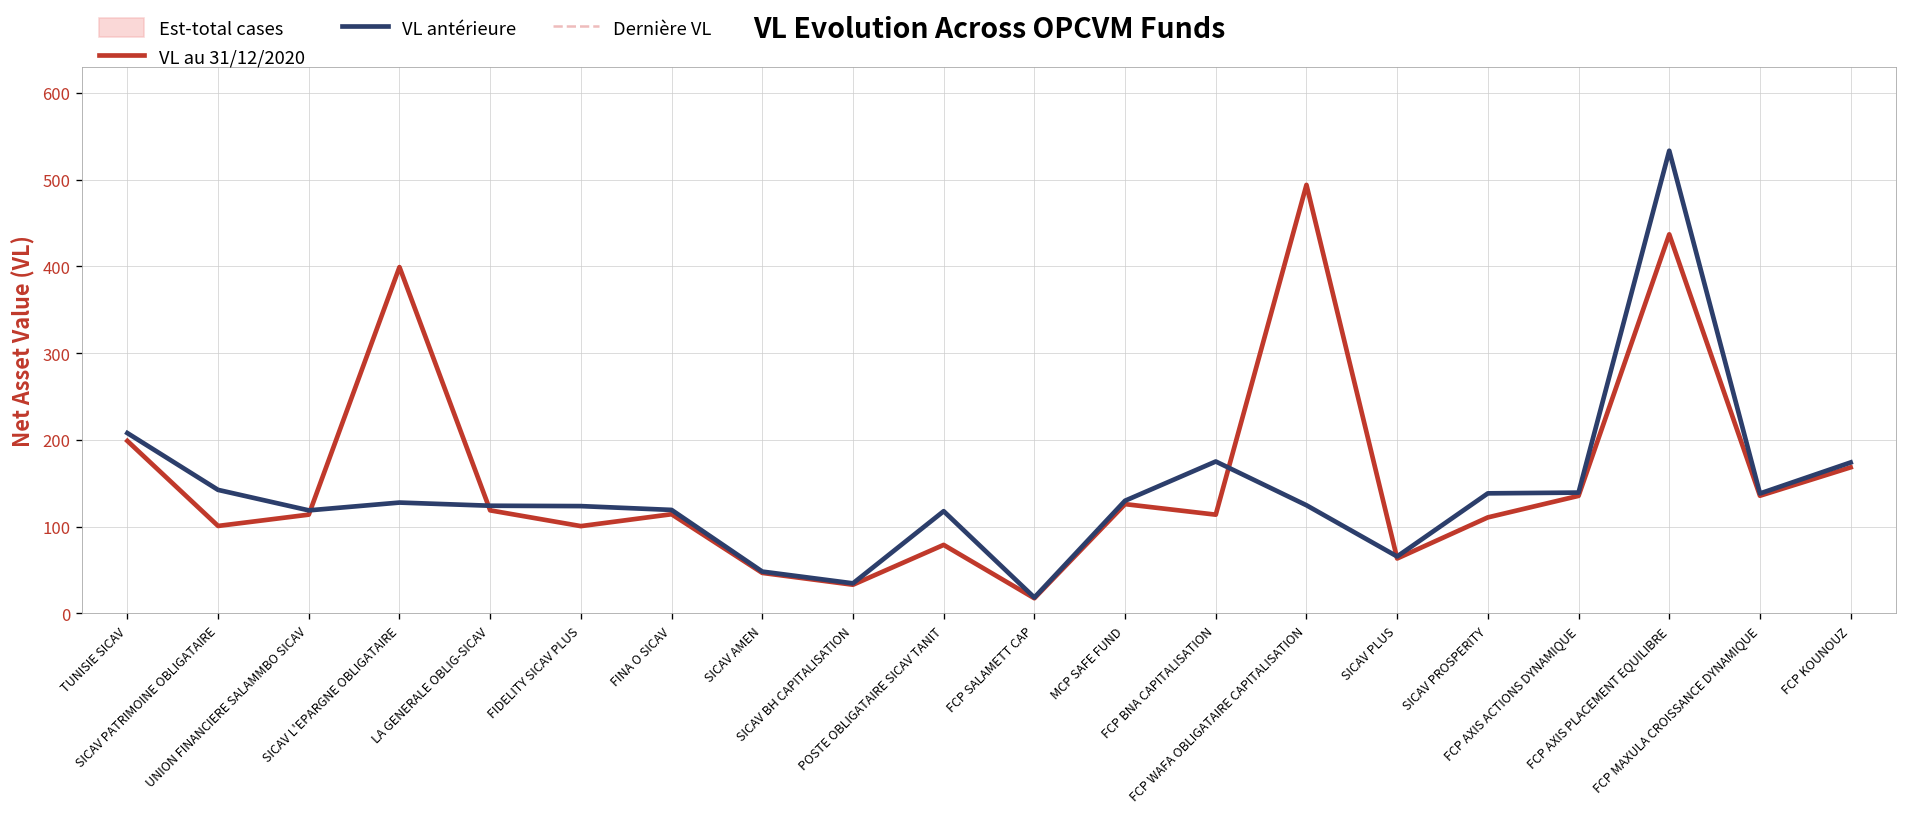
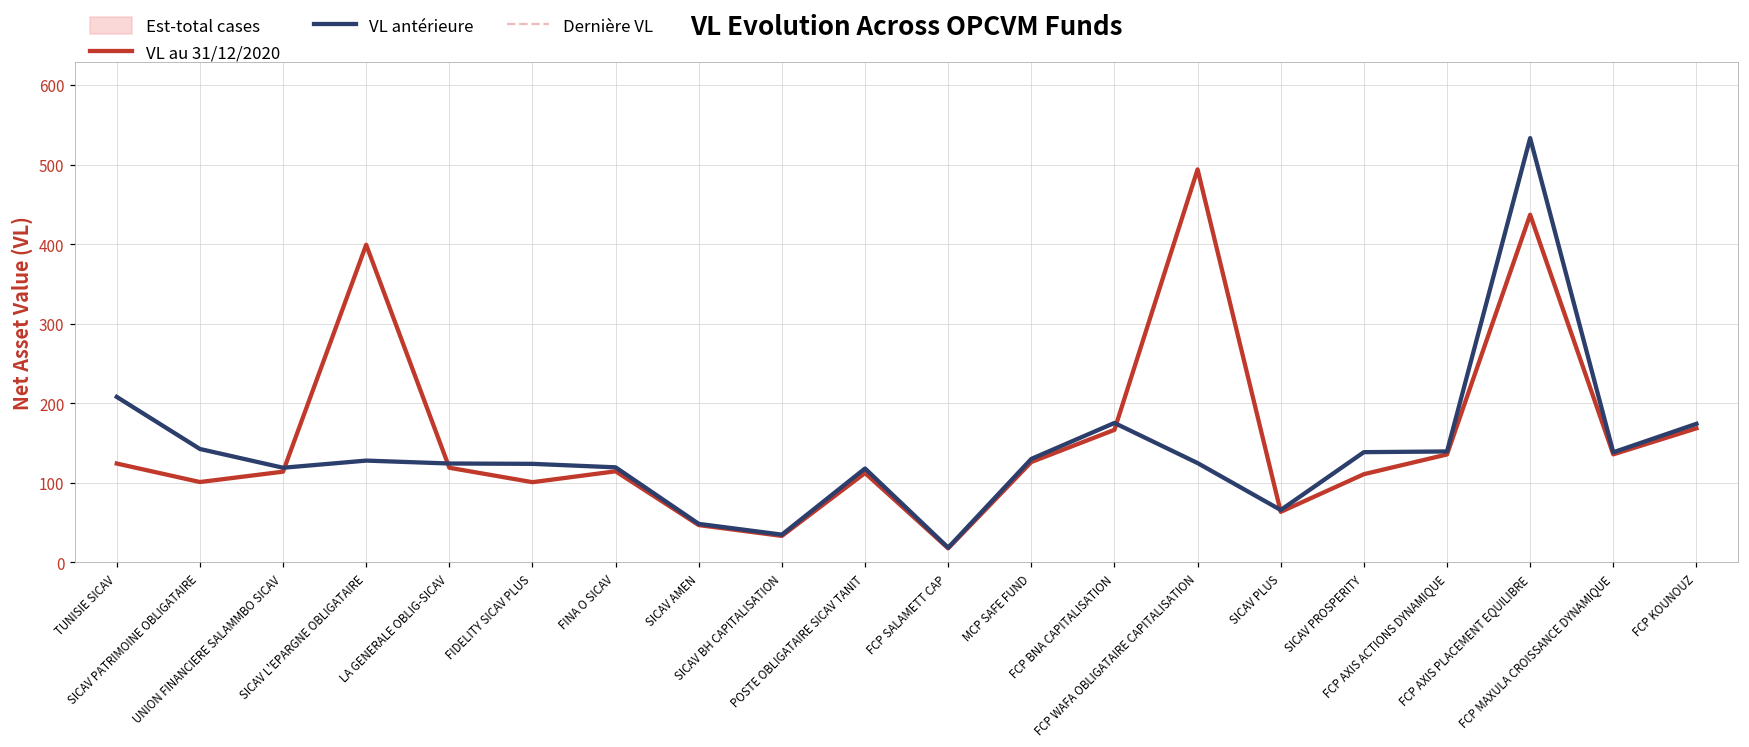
  {
    "VL au 31/12/2020": {
-     "TUNISIE SICAV": 200,
+     "TUNISIE SICAV": 120,
      "SICAV PATRIMOINE OBLIGATAIRE": 100,
      "UNION FINANCIERE SALAMMBO SICAV": 110,
      "SICAV L'EPARGNE OBLIGATAIRE": 400,
      "LA GENERALE OBLIG-SICAV": 120,
      "FIDELITY SICAV PLUS": 100,
      "FINA O SICAV": 110,
-     "POSTE OBLIGATAIRE SICAV TANIT": 80,
+     "POSTE OBLIGATAIRE SICAV TANIT": 110,
      "MCP SAFE FUND": 130,
-     "FCP BNA CAPITALISATION": 110,
+     "FCP BNA CAPITALISATION": 170,
      "FCP WAFA OBLIGATAIRE CAPITALISATION": 490,
      "SICAV PROSPERITY": 110,
      "FCP AXIS PLACEMENT EQUILIBRE": 440,
      "FCP KOUNOUZ": 170
    }
  }
